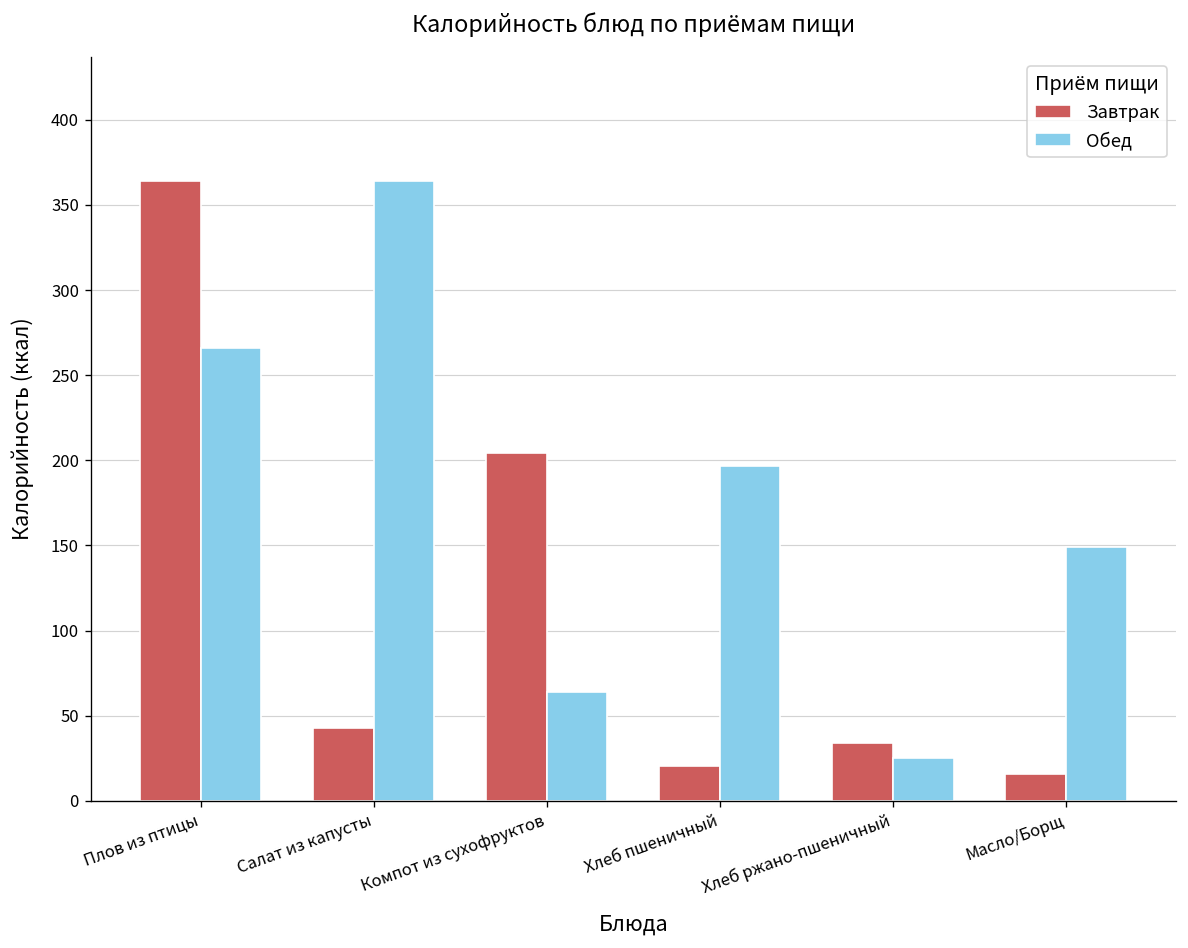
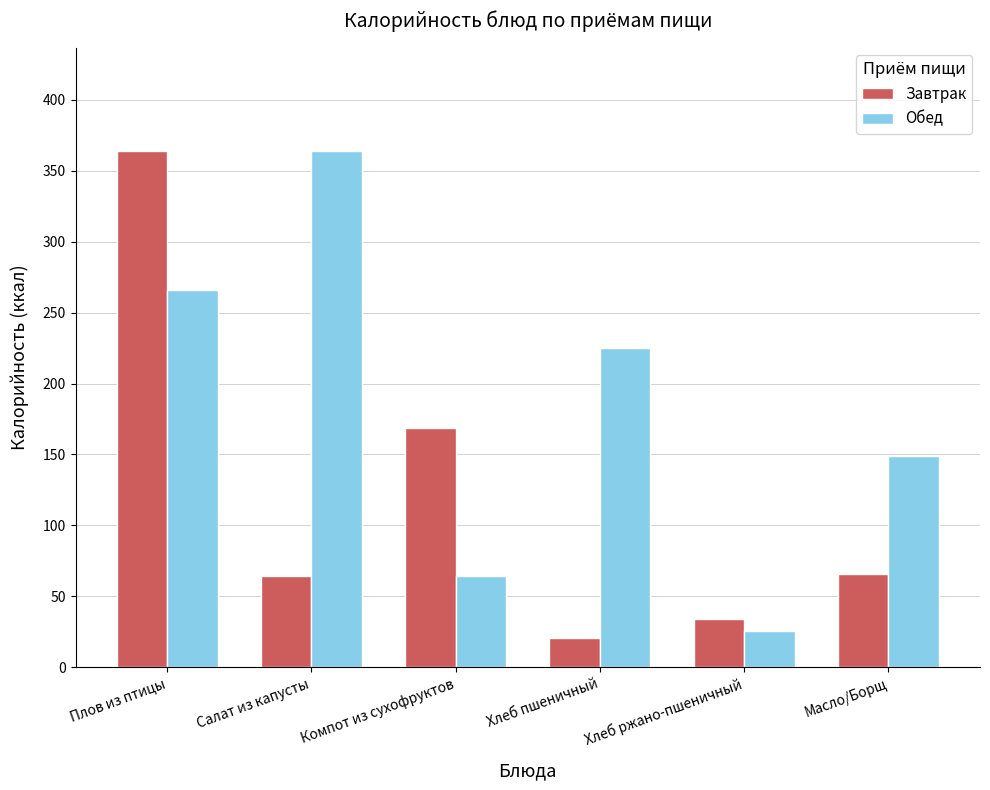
  {
    "Завтрак": {
      "Плов из птицы": 364,
-     "Салат из капусты": 43,
-     "Компот из сухофруктов": 204,
+     "Салат из капусты": 64,
+     "Компот из сухофруктов": 168,
      "Хлеб пшеничный": 21,
      "Хлеб ржано-пшеничный": 34,
-     "Масло/Борщ": 16
+     "Масло/Борщ": 66
    },
    "Обед": {
      "Плов из птицы": 266,
      "Салат из капусты": 364,
      "Компот из сухофруктов": 64,
-     "Хлеб пшеничный": 196,
+     "Хлеб пшеничный": 225,
      "Хлеб ржано-пшеничный": 25,
      "Масло/Борщ": 149
    }
  }
